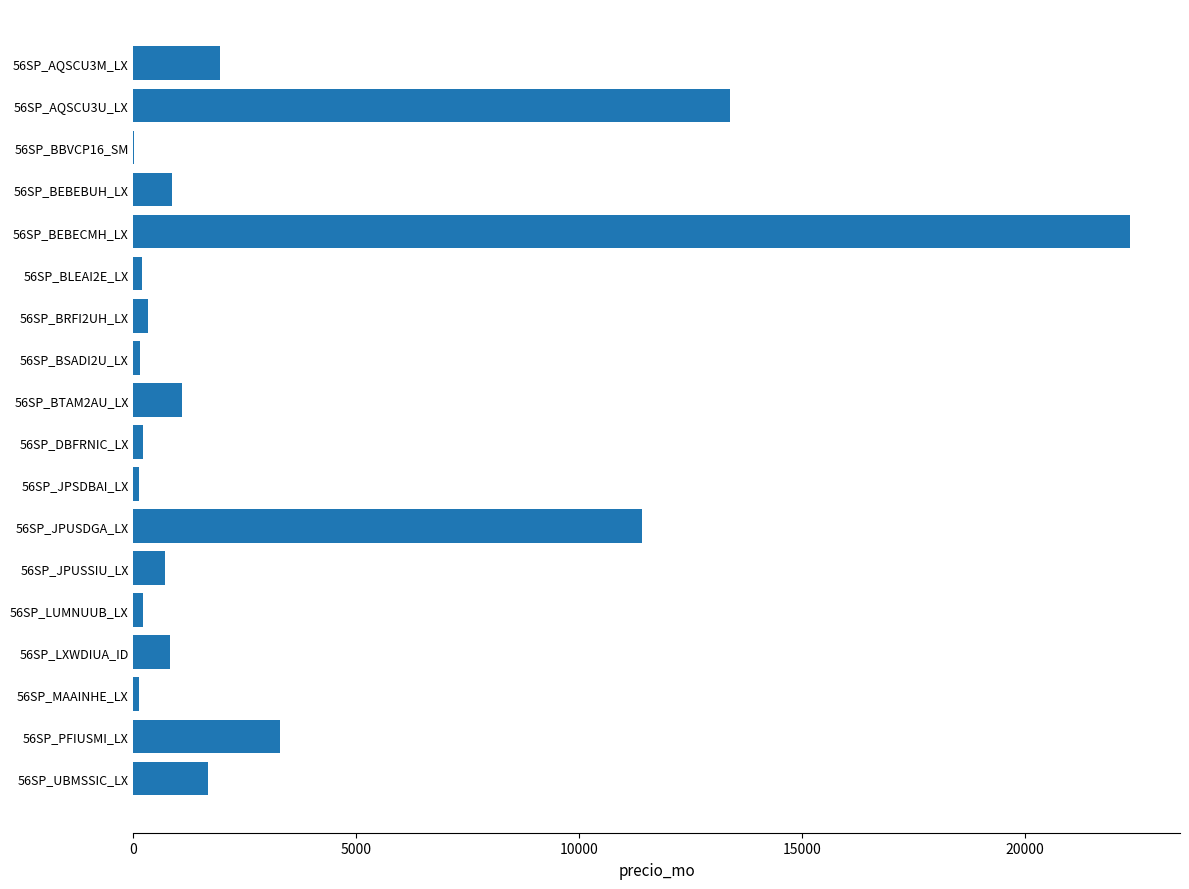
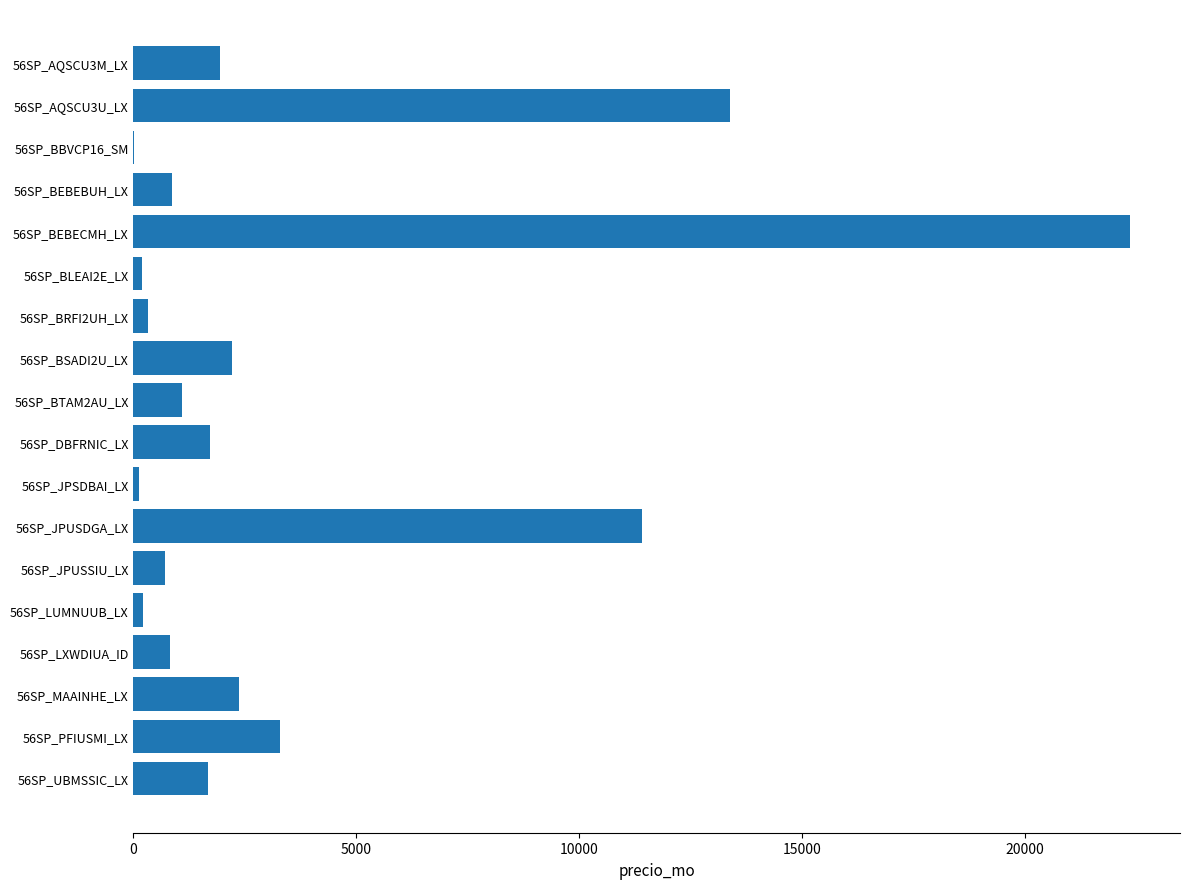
  {
    "56SP_AQSCU3M_LX": 1900,
    "56SP_AQSCU3U_LX": 13400,
    "56SP_BEBEBUH_LX": 900,
    "56SP_BEBECMH_LX": 22400,
    "56SP_BLEAI2E_LX": 200,
    "56SP_BRFI2UH_LX": 300,
-   "56SP_BSADI2U_LX": 100,
+   "56SP_BSADI2U_LX": 2200,
    "56SP_BTAM2AU_LX": 1100,
-   "56SP_DBFRNIC_LX": 200,
+   "56SP_DBFRNIC_LX": 1700,
    "56SP_JPSDBAI_LX": 100,
    "56SP_JPUSDGA_LX": 11400,
    "56SP_JPUSSIU_LX": 700,
    "56SP_LUMNUUB_LX": 200,
    "56SP_LXWDIUA_ID": 800,
-   "56SP_MAAINHE_LX": 100,
+   "56SP_MAAINHE_LX": 2400,
    "56SP_PFIUSMI_LX": 3300,
    "56SP_UBMSSIC_LX": 1700
  }
